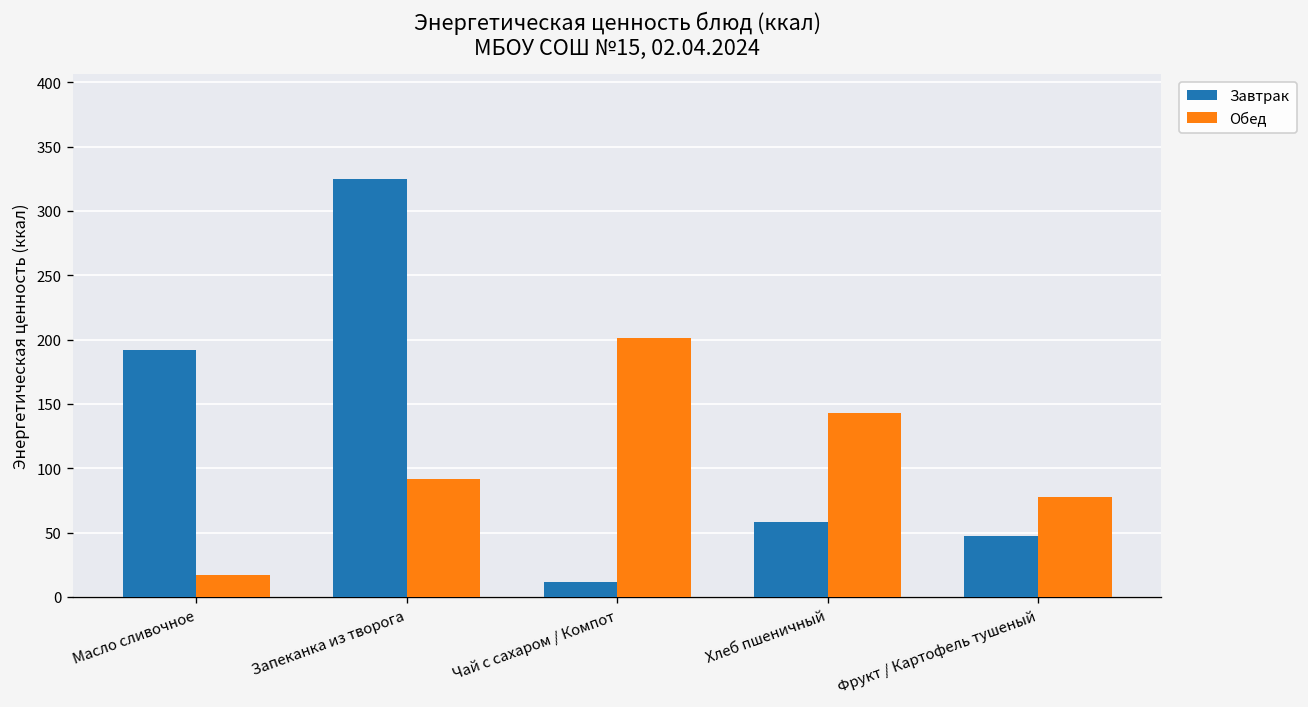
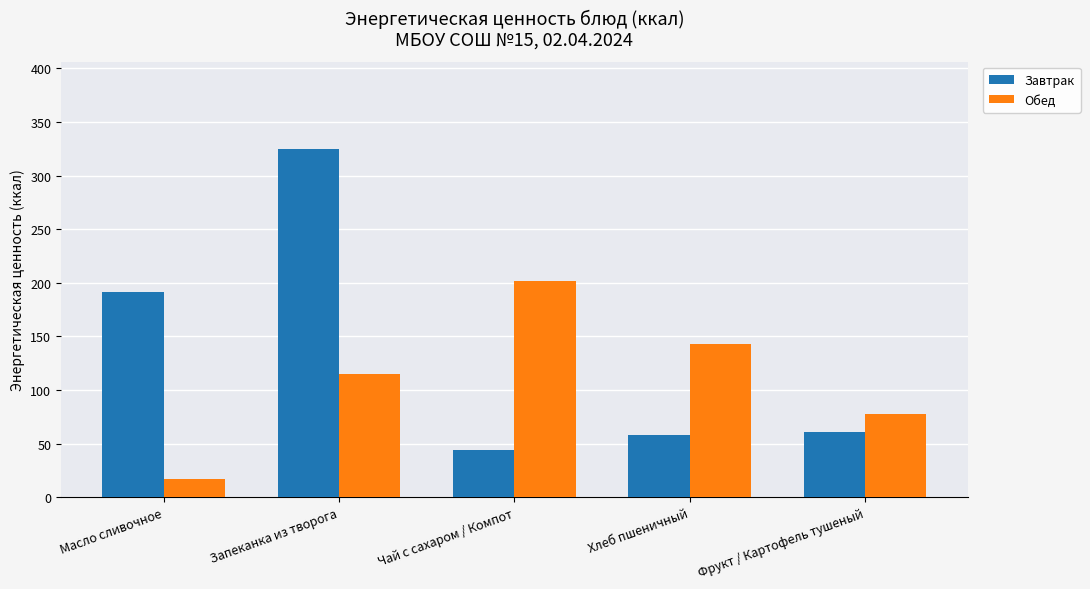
  {
    "Завтрак": {
      "Масло сливочное": 192,
      "Запеканка из творога": 325,
-     "Чай с сахаром / Компот": 12,
+     "Чай с сахаром / Компот": 44,
      "Хлеб пшеничный": 58,
-     "Фрукт / Картофель тушеный": 47
+     "Фрукт / Картофель тушеный": 61
    },
    "Обед": {
      "Масло сливочное": 17,
-     "Запеканка из творога": 92,
+     "Запеканка из творога": 115,
      "Чай с сахаром / Компот": 201,
      "Хлеб пшеничный": 143,
      "Фрукт / Картофель тушеный": 78
    }
  }
